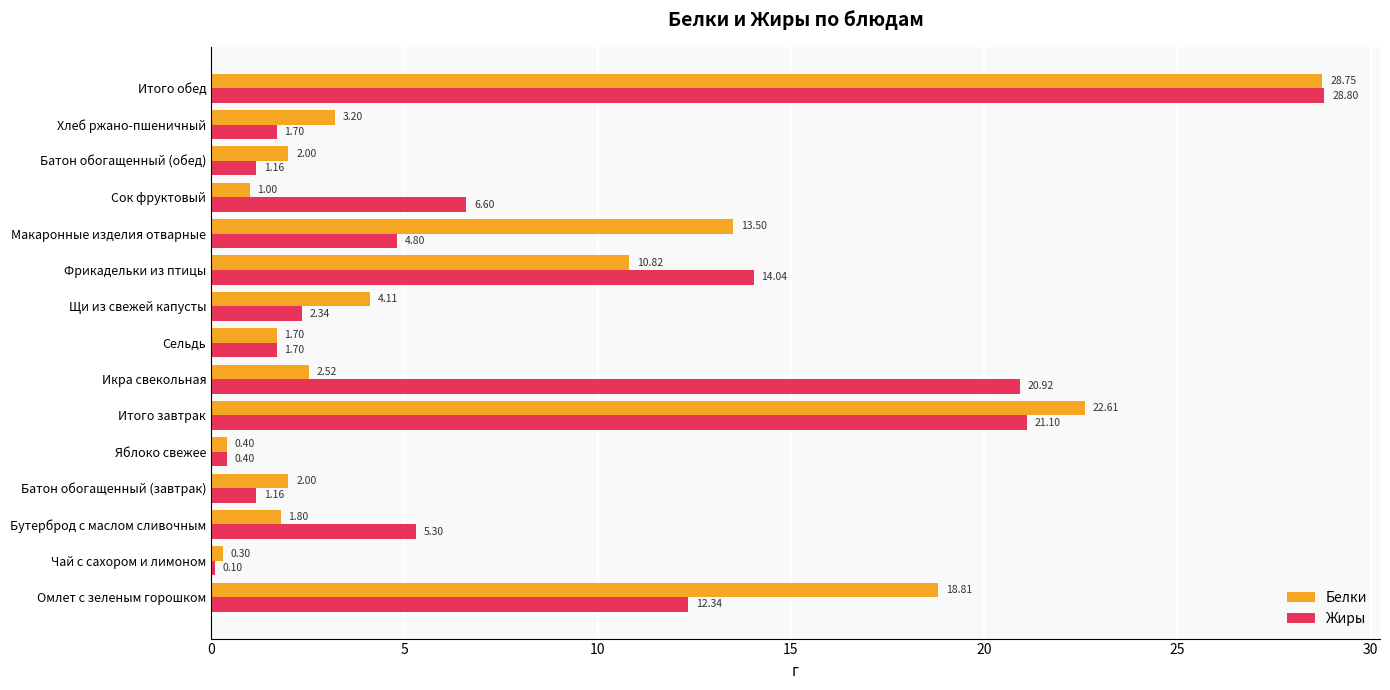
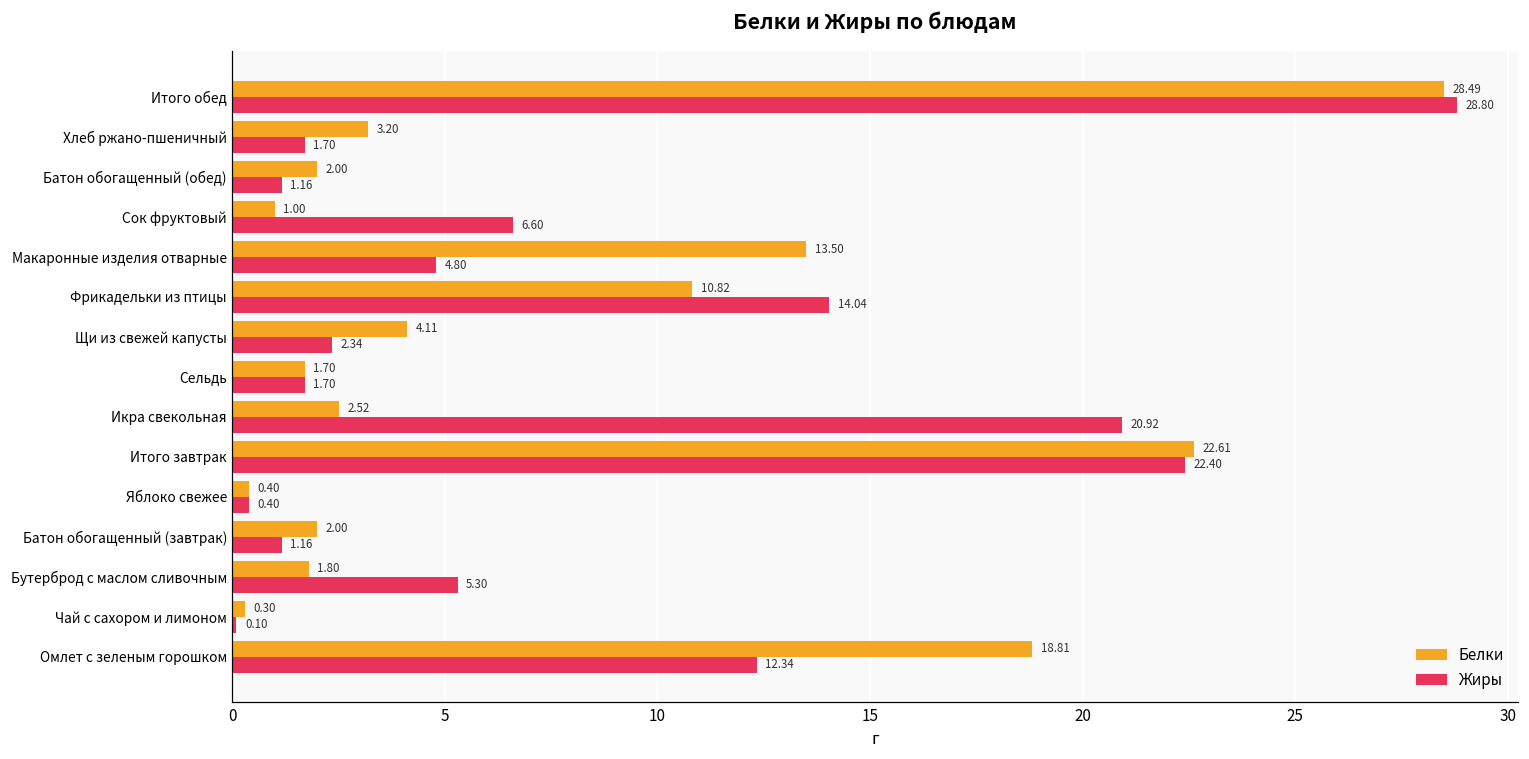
  {
    "Белки": {
-     "Итого обед": 28.75,
+     "Итого обед": 28.49,
      "Хлеб ржано-пшеничный": 3.20,
      "Батон обогащенный (обед)": 2.00,
      "Сок фруктовый": 1.00,
      "Макаронные изделия отварные": 13.50,
      "Фрикадельки из птицы": 10.82,
      "Щи из свежей капусты": 4.11,
      "Сельдь": 1.70,
      "Икра свекольная": 2.52,
      "Итого завтрак": 22.61,
      "Яблоко свежее": 0.40,
      "Батон обогащенный (завтрак)": 2.00,
      "Бутерброд с маслом сливочным": 1.80,
      "Чай с сахором и лимоном": 0.30,
      "Омлет с зеленым горошком": 18.81
    },
    "Жиры": {
      "Итого обед": 28.80,
      "Хлеб ржано-пшеничный": 1.70,
      "Батон обогащенный (обед)": 1.16,
      "Сок фруктовый": 6.60,
      "Макаронные изделия отварные": 4.80,
      "Фрикадельки из птицы": 14.04,
      "Щи из свежей капусты": 2.34,
      "Сельдь": 1.70,
      "Икра свекольная": 20.92,
-     "Итого завтрак": 21.10,
+     "Итого завтрак": 22.40,
      "Яблоко свежее": 0.40,
      "Батон обогащенный (завтрак)": 1.16,
      "Бутерброд с маслом сливочным": 5.30,
      "Чай с сахором и лимоном": 0.10,
      "Омлет с зеленым горошком": 12.34
    }
  }
